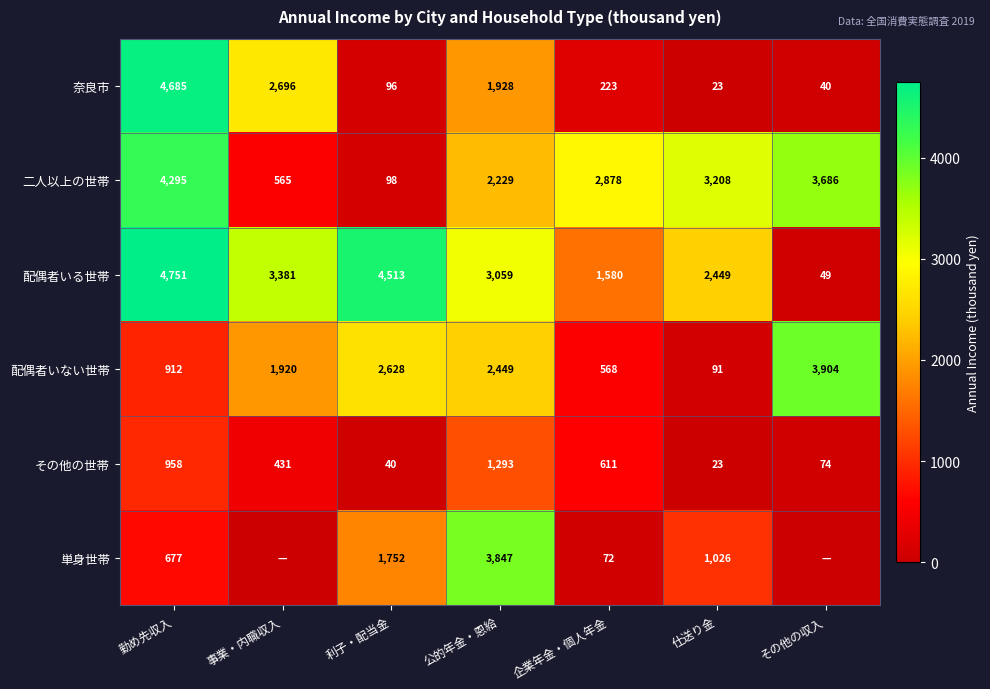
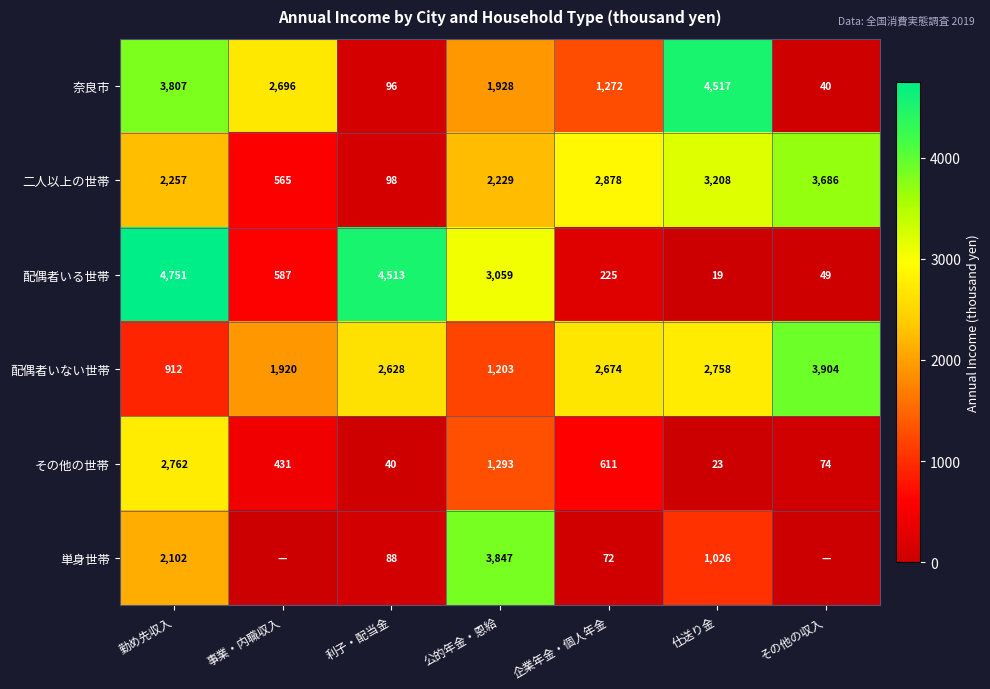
  {
    "奈良市": {
-     "勤め先収入": "4,685",
+     "勤め先収入": "3,807",
      "事業・内職収入": "2,696",
      "利子・配当金": "96",
      "公的年金・恩給": "1,928",
-     "企業年金・個人年金": "223",
-     "仕送り金": "23",
+     "企業年金・個人年金": "1,272",
+     "仕送り金": "4,517",
      "その他の収入": "40"
    },
    "二人以上の世帯": {
-     "勤め先収入": "4,295",
+     "勤め先収入": "2,257",
      "事業・内職収入": "565",
      "利子・配当金": "98",
      "公的年金・恩給": "2,229",
      "企業年金・個人年金": "2,878",
      "仕送り金": "3,208",
      "その他の収入": "3,686"
    },
    "配偶者いる世帯": {
      "勤め先収入": "4,751",
-     "事業・内職収入": "3,381",
+     "事業・内職収入": "587",
      "利子・配当金": "4,513",
      "公的年金・恩給": "3,059",
-     "企業年金・個人年金": "1,580",
-     "仕送り金": "2,449",
+     "企業年金・個人年金": "225",
+     "仕送り金": "19",
      "その他の収入": "49"
    },
    "配偶者いない世帯": {
      "勤め先収入": "912",
      "事業・内職収入": "1,920",
      "利子・配当金": "2,628",
-     "公的年金・恩給": "2,449",
-     "企業年金・個人年金": "568",
-     "仕送り金": "91",
+     "公的年金・恩給": "1,203",
+     "企業年金・個人年金": "2,674",
+     "仕送り金": "2,758",
      "その他の収入": "3,904"
    },
    "その他の世帯": {
-     "勤め先収入": "958",
+     "勤め先収入": "2,762",
      "事業・内職収入": "431",
      "利子・配当金": "40",
      "公的年金・恩給": "1,293",
      "企業年金・個人年金": "611",
      "仕送り金": "23",
      "その他の収入": "74"
    },
    "単身世帯": {
-     "勤め先収入": "677",
-     "利子・配当金": "1,752",
+     "勤め先収入": "2,102",
+     "利子・配当金": "88",
      "公的年金・恩給": "3,847",
      "企業年金・個人年金": "72",
      "仕送り金": "1,026"
    }
  }
